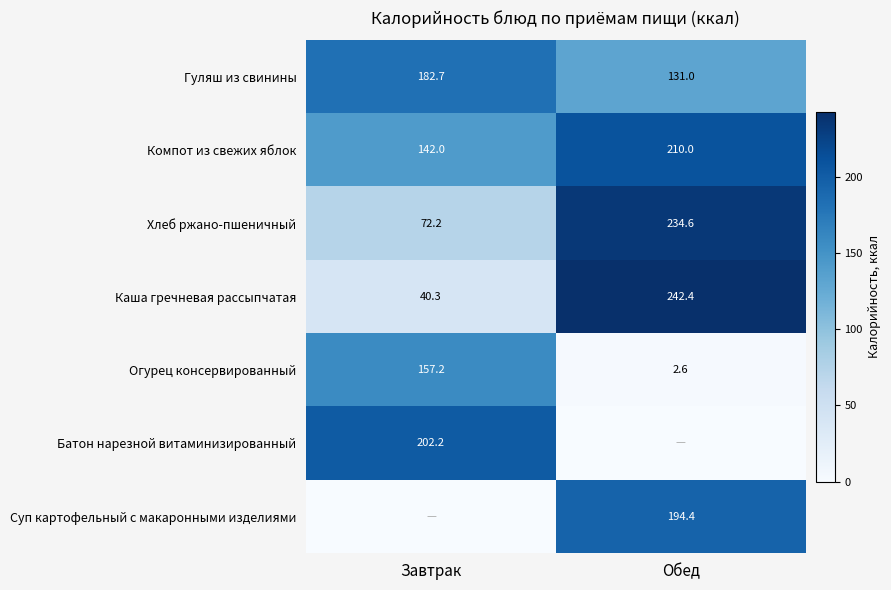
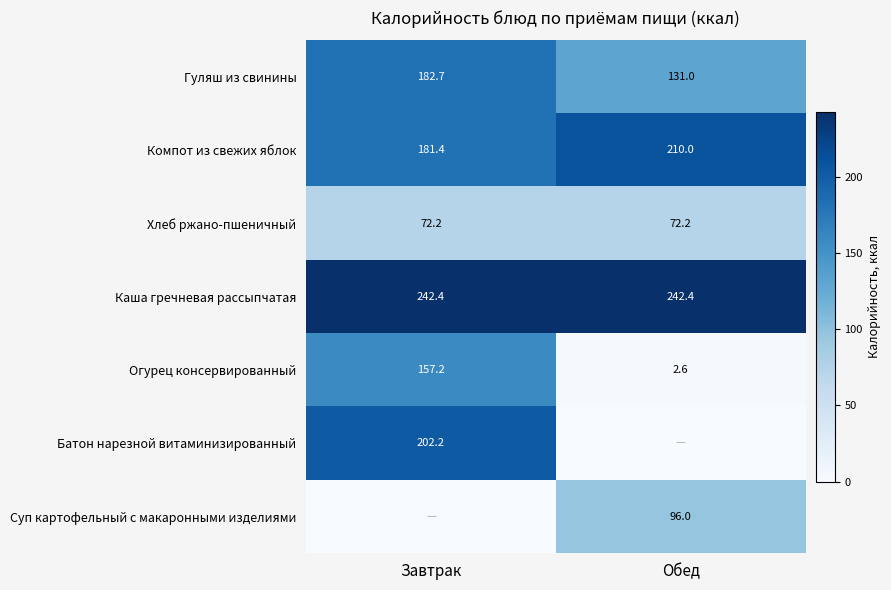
  {
    "Гуляш из свинины": {
      "Завтрак": 182.7,
      "Обед": 131.0
    },
    "Компот из свежих яблок": {
-     "Завтрак": 142.0,
+     "Завтрак": 181.4,
      "Обед": 210.0
    },
    "Хлеб ржано-пшеничный": {
      "Завтрак": 72.2,
-     "Обед": 234.6
+     "Обед": 72.2
    },
    "Каша гречневая рассыпчатая": {
-     "Завтрак": 40.3,
+     "Завтрак": 242.4,
      "Обед": 242.4
    },
    "Огурец консервированный": {
      "Завтрак": 157.2,
      "Обед": 2.6
    },
    "Батон нарезной витаминизированный": {
      "Завтрак": 202.2
    },
    "Суп картофельный с макаронными изделиями": {
-     "Обед": 194.4
+     "Обед": 96.0
    }
  }
